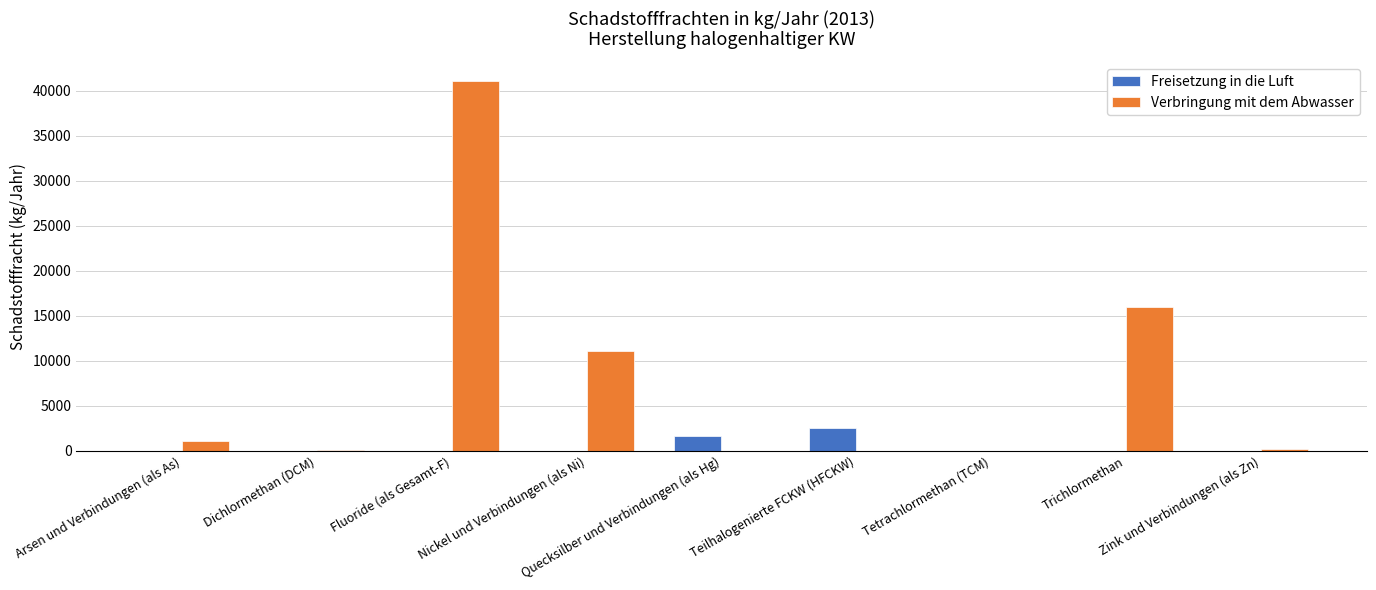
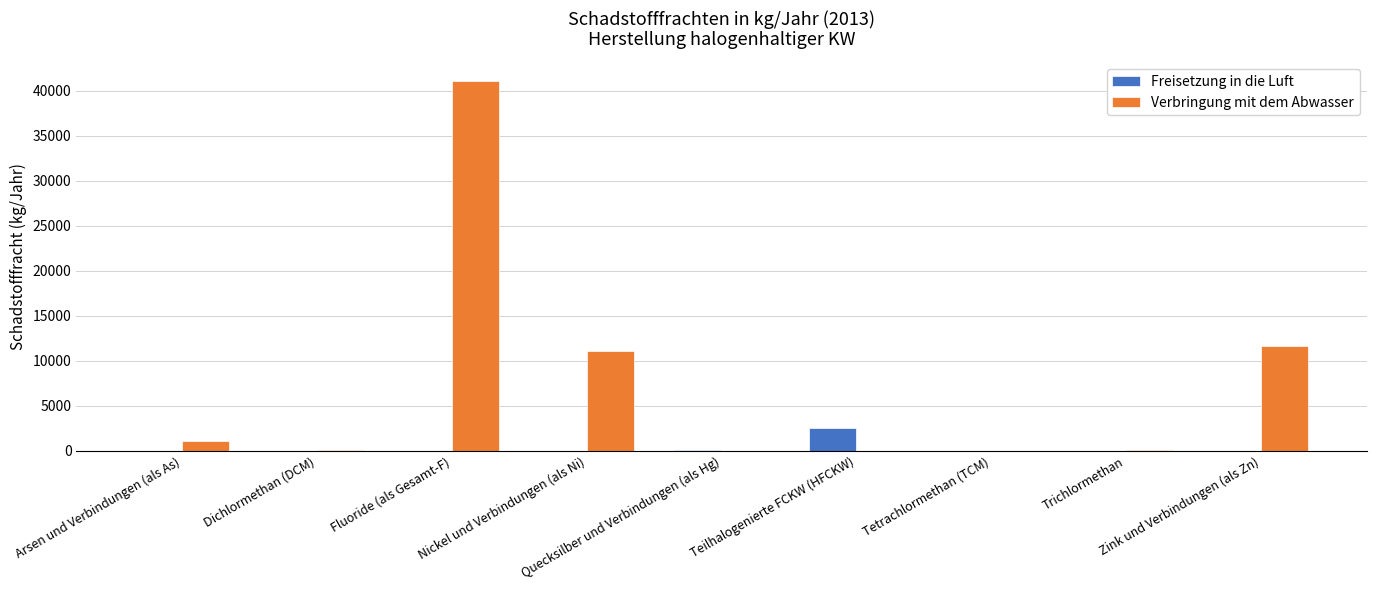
  {
    "Freisetzung in die Luft": {
      "Arsen und Verbindungen (als As)": 0,
      "Dichlormethan (DCM)": 0,
      "Fluoride (als Gesamt-F)": 0,
      "Nickel und Verbindungen (als Ni)": 0,
-     "Quecksilber und Verbindungen (als Hg)": 2000,
+     "Quecksilber und Verbindungen (als Hg)": 0,
      "Teilhalogenierte FCKW (HFCKW)": 3000,
      "Tetrachlormethan (TCM)": 0,
      "Trichlormethan": 0,
      "Zink und Verbindungen (als Zn)": 0
    },
    "Verbringung mit dem Abwasser": {
      "Arsen und Verbindungen (als As)": 1000,
      "Fluoride (als Gesamt-F)": 41000,
      "Nickel und Verbindungen (als Ni)": 11000,
      "Teilhalogenierte FCKW (HFCKW)": 0,
-     "Trichlormethan": 16000,
-     "Zink und Verbindungen (als Zn)": 0
+     "Trichlormethan": 0,
+     "Zink und Verbindungen (als Zn)": 12000
    }
  }
